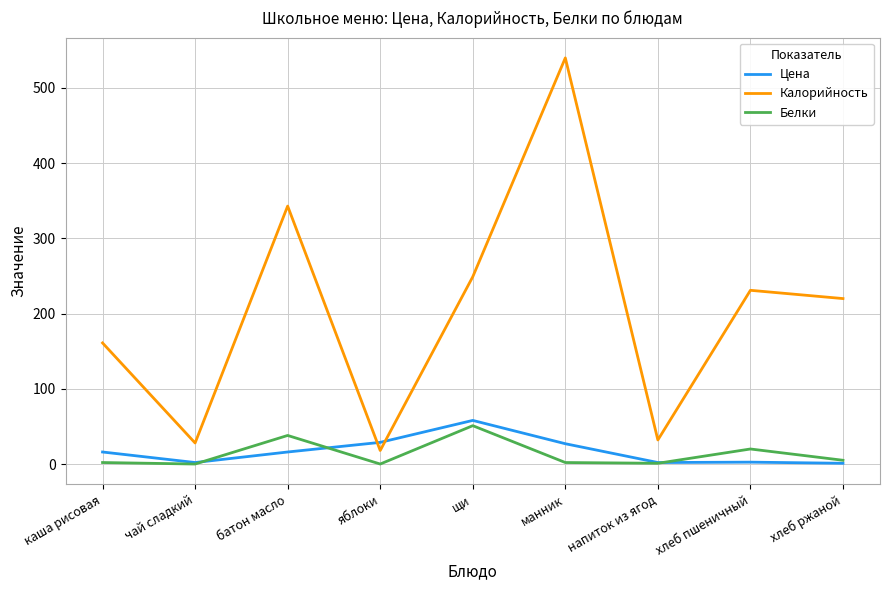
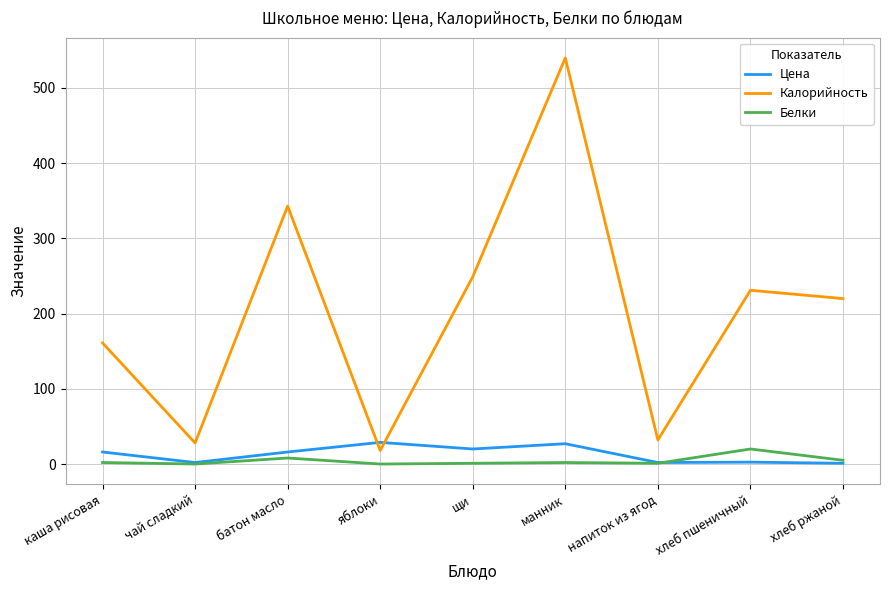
  {
    "Цена": {
      "каша рисовая": 20,
      "батон масло": 20,
      "яблоки": 30,
-     "щи": 60,
+     "щи": 20,
      "манник": 30,
      "хлеб пшеничный": 0,
      "хлеб ржаной": 0
    },
    "Калорийность": {
      "каша рисовая": 160,
      "чай сладкий": 30,
      "батон масло": 340,
      "яблоки": 20,
      "щи": 250,
      "манник": 540,
      "напиток из ягод": 30,
      "хлеб пшеничный": 230,
      "хлеб ржаной": 220
    },
    "Белки": {
      "каша рисовая": 0,
-     "батон масло": 40,
+     "батон масло": 10,
      "яблоки": 0,
-     "щи": 50,
+     "щи": 0,
      "манник": 0,
      "хлеб пшеничный": 20,
      "хлеб ржаной": 10
    }
  }
